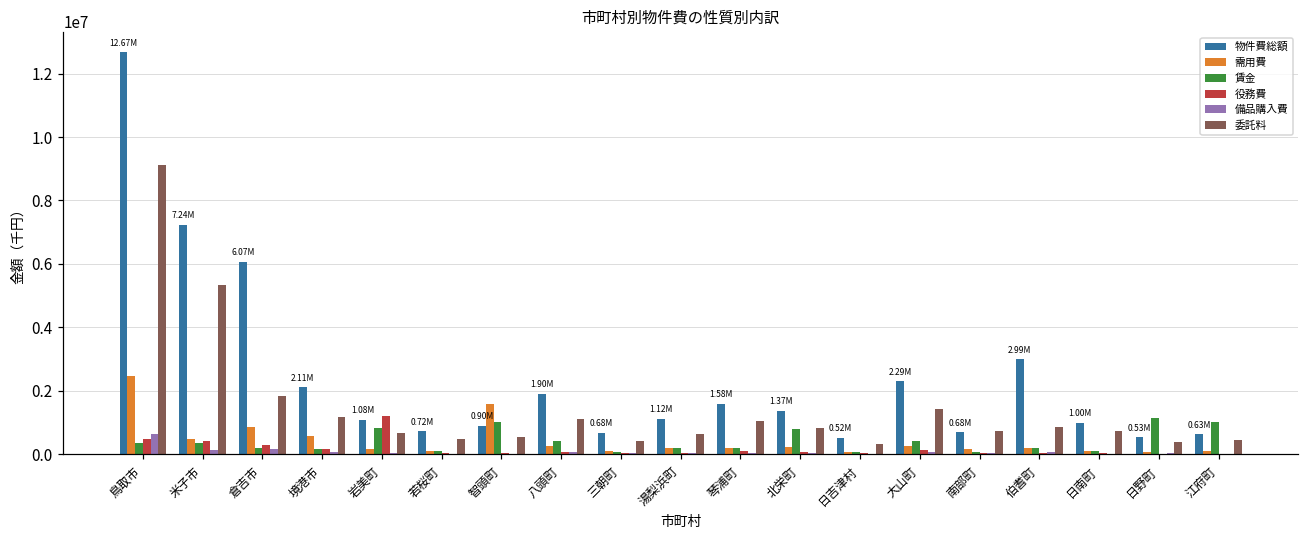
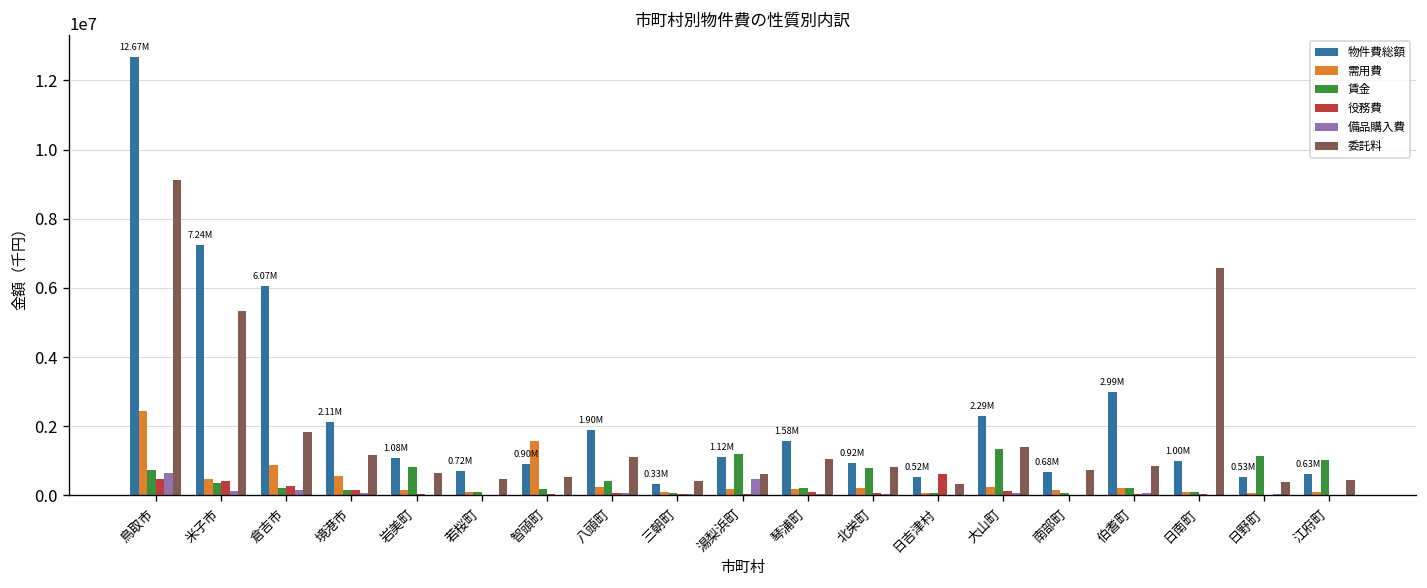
  {
    "物件費総額": {
      "鳥取市": "12.67M",
      "米子市": "7.24M",
      "倉吉市": "6.07M",
      "境港市": "2.11M",
      "岩美町": "1.08M",
      "若桜町": "0.72M",
      "智頭町": "0.90M",
      "八頭町": "1.90M",
-     "三朝町": "0.68M",
+     "三朝町": "0.33M",
      "湯梨浜町": "1.12M",
      "琴浦町": "1.58M",
-     "北栄町": "1.37M",
+     "北栄町": "0.92M",
      "日吉津村": "0.52M",
      "大山町": "2.29M",
      "南部町": "0.68M",
      "伯耆町": "2.99M",
      "日南町": "1.00M",
      "日野町": "0.53M",
      "江府町": "0.63M"
    },
    "需用費": {
      "鳥取市": "2500000",
      "米子市": "500000",
      "倉吉市": "900000",
      "境港市": "600000",
      "岩美町": "100000",
      "若桜町": "100000",
      "智頭町": "1600000",
      "八頭町": "300000",
      "湯梨浜町": "200000",
      "琴浦町": "200000",
      "北栄町": "200000",
      "大山町": "300000",
      "南部町": "200000",
      "伯耆町": "200000",
      "日南町": "100000",
      "江府町": "100000"
    },
    "賃金": {
-     "鳥取市": "400000",
+     "鳥取市": "700000",
      "米子市": "300000",
      "倉吉市": "200000",
      "境港市": "200000",
      "岩美町": "800000",
      "若桜町": "100000",
-     "智頭町": "1000000",
+     "智頭町": "200000",
      "八頭町": "400000",
-     "湯梨浜町": "200000",
+     "湯梨浜町": "1200000",
      "琴浦町": "200000",
      "北栄町": "800000",
-     "大山町": "400000",
+     "大山町": "1300000",
      "伯耆町": "200000",
      "日南町": "100000",
      "日野町": "1100000"
    },
    "役務費": {
      "鳥取市": "500000",
      "米子市": "400000",
      "倉吉市": "300000",
      "境港市": "200000",
-     "岩美町": "1200000",
+     "岩美町": "0",
      "琴浦町": "100000",
-     "日吉津村": "0",
+     "日吉津村": "600000",
      "大山町": "100000"
    },
    "備品購入費": {
      "鳥取市": "600000",
      "米子市": "100000",
      "倉吉市": "200000",
-     "湯梨浜町": "0"
+     "湯梨浜町": "500000"
    },
    "委託料": {
      "鳥取市": "9100000",
      "米子市": "5300000",
      "倉吉市": "1800000",
      "境港市": "1200000",
      "岩美町": "700000",
      "若桜町": "500000",
      "智頭町": "500000",
      "八頭町": "1100000",
      "三朝町": "400000",
      "湯梨浜町": "600000",
      "琴浦町": "1000000",
      "北栄町": "800000",
      "日吉津村": "300000",
      "大山町": "1400000",
      "南部町": "700000",
      "伯耆町": "900000",
-     "日南町": "700000",
+     "日南町": "6600000",
      "日野町": "400000",
      "江府町": "400000"
    }
  }
